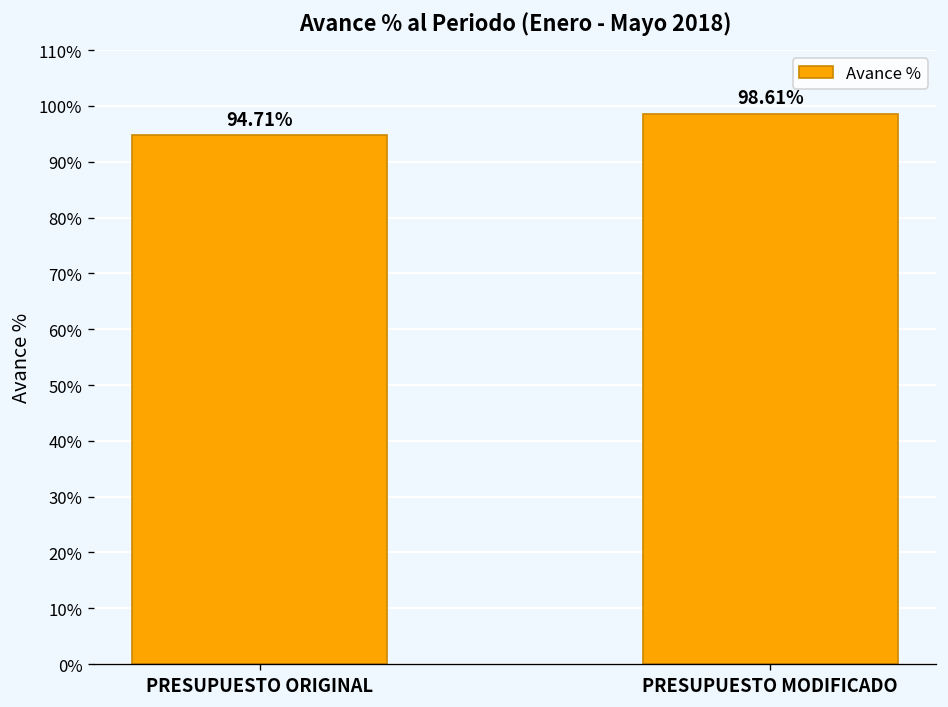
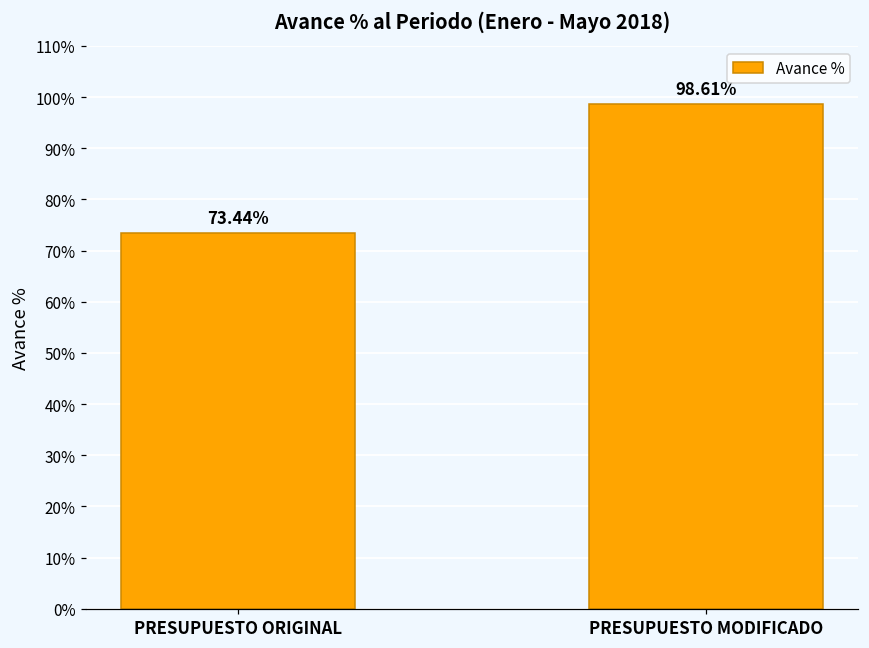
  {
-   "PRESUPUESTO ORIGINAL": "94.71%"
+   "PRESUPUESTO ORIGINAL": "73.44%"
  }
